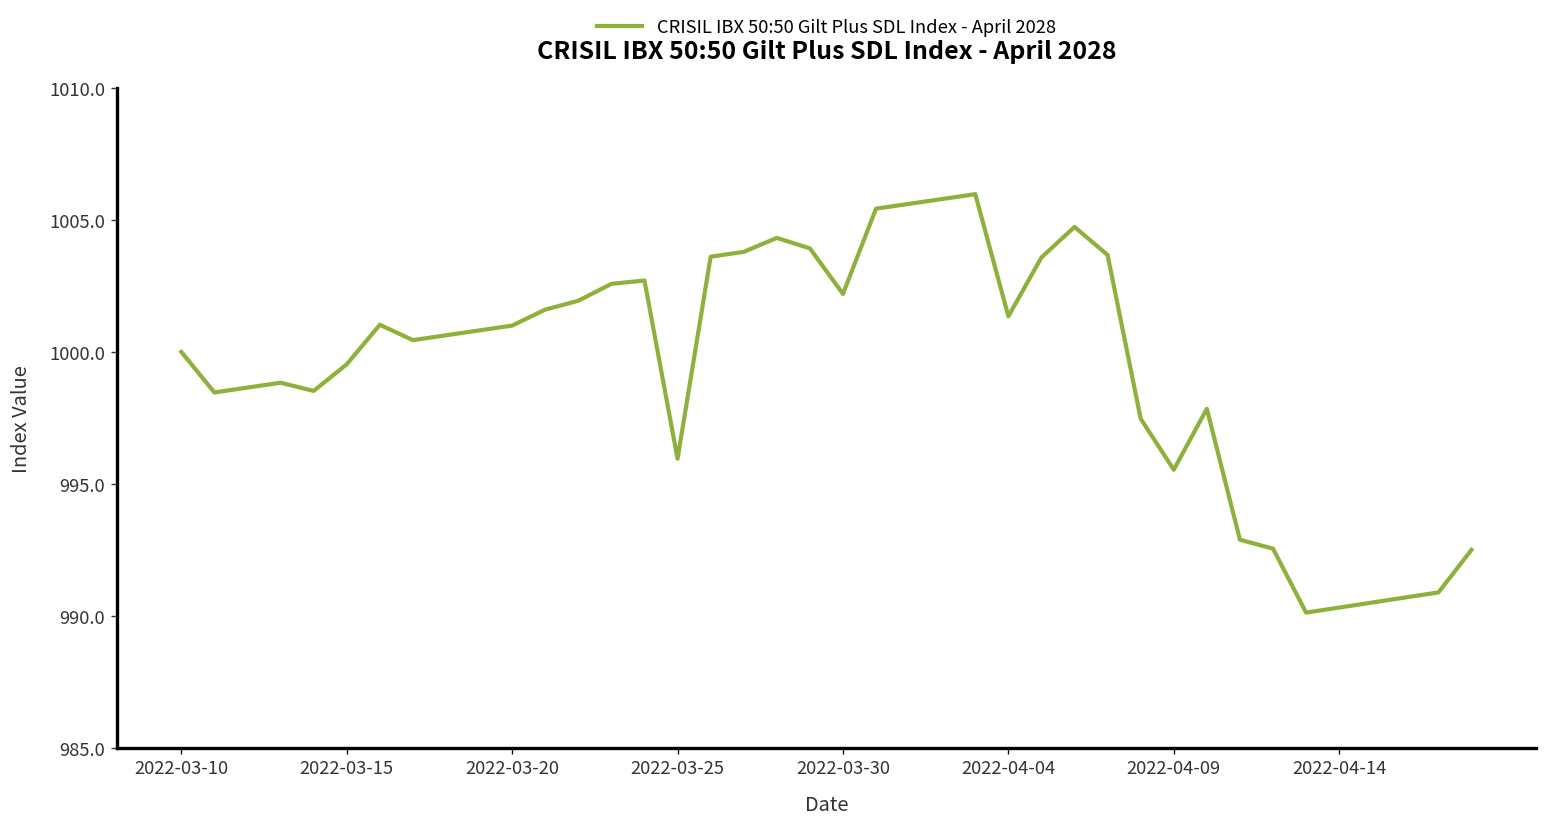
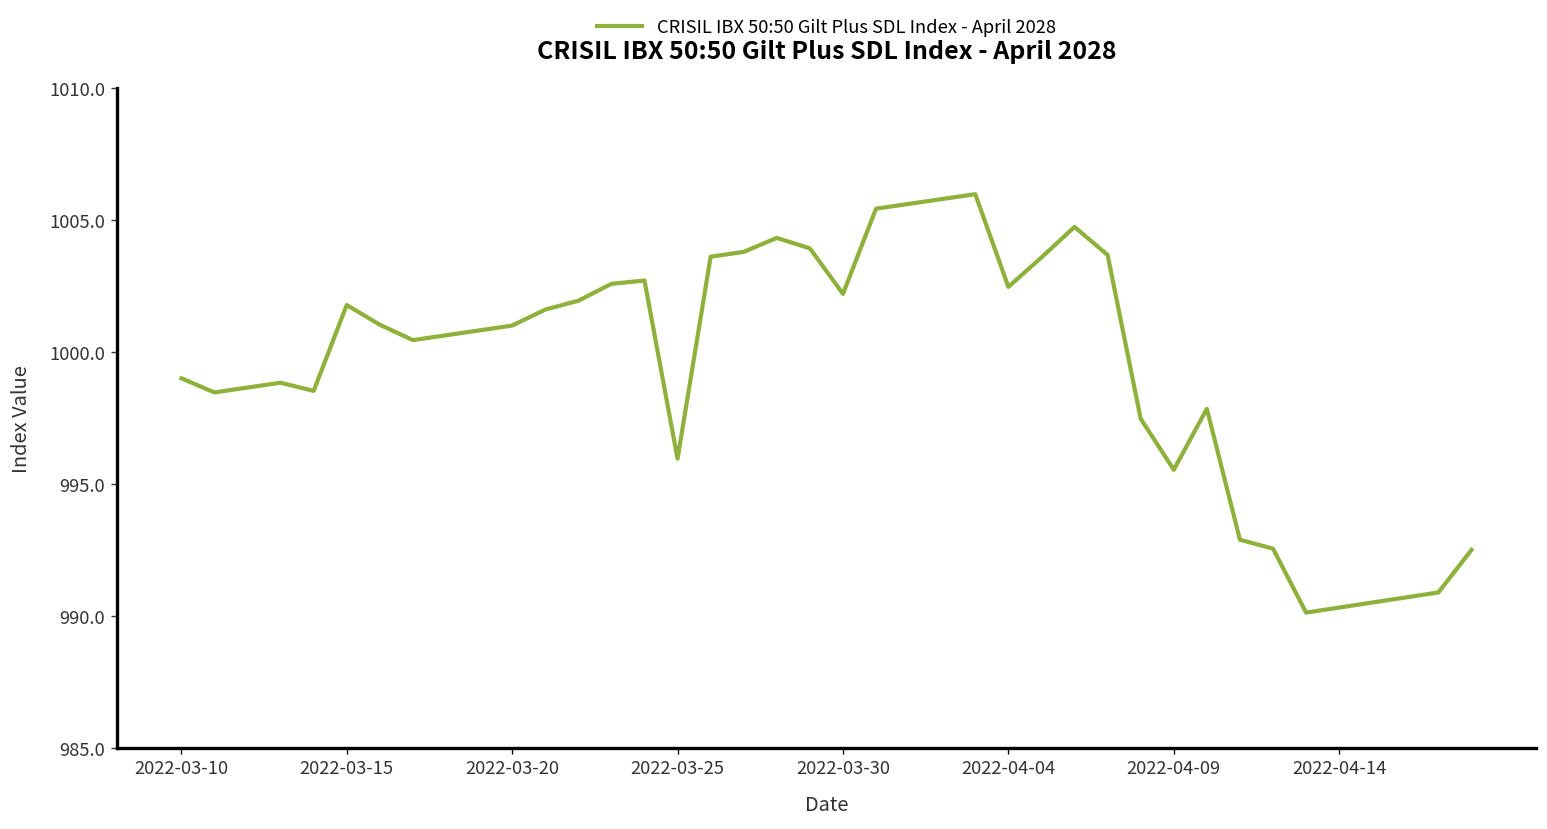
  {
-   "2022-03-10": 1000,
-   "2022-03-15": 999.5,
+   "2022-03-10": 999,
+   "2022-03-15": 1001.8,
    "2022-03-20": 1001.0,
    "2022-03-25": 996.0,
    "2022-03-30": 1002.2,
-   "2022-04-04": 1001.3,
+   "2022-04-04": 1002.5,
    "2022-04-09": 995.5,
    "2022-04-14": 990.3
  }
